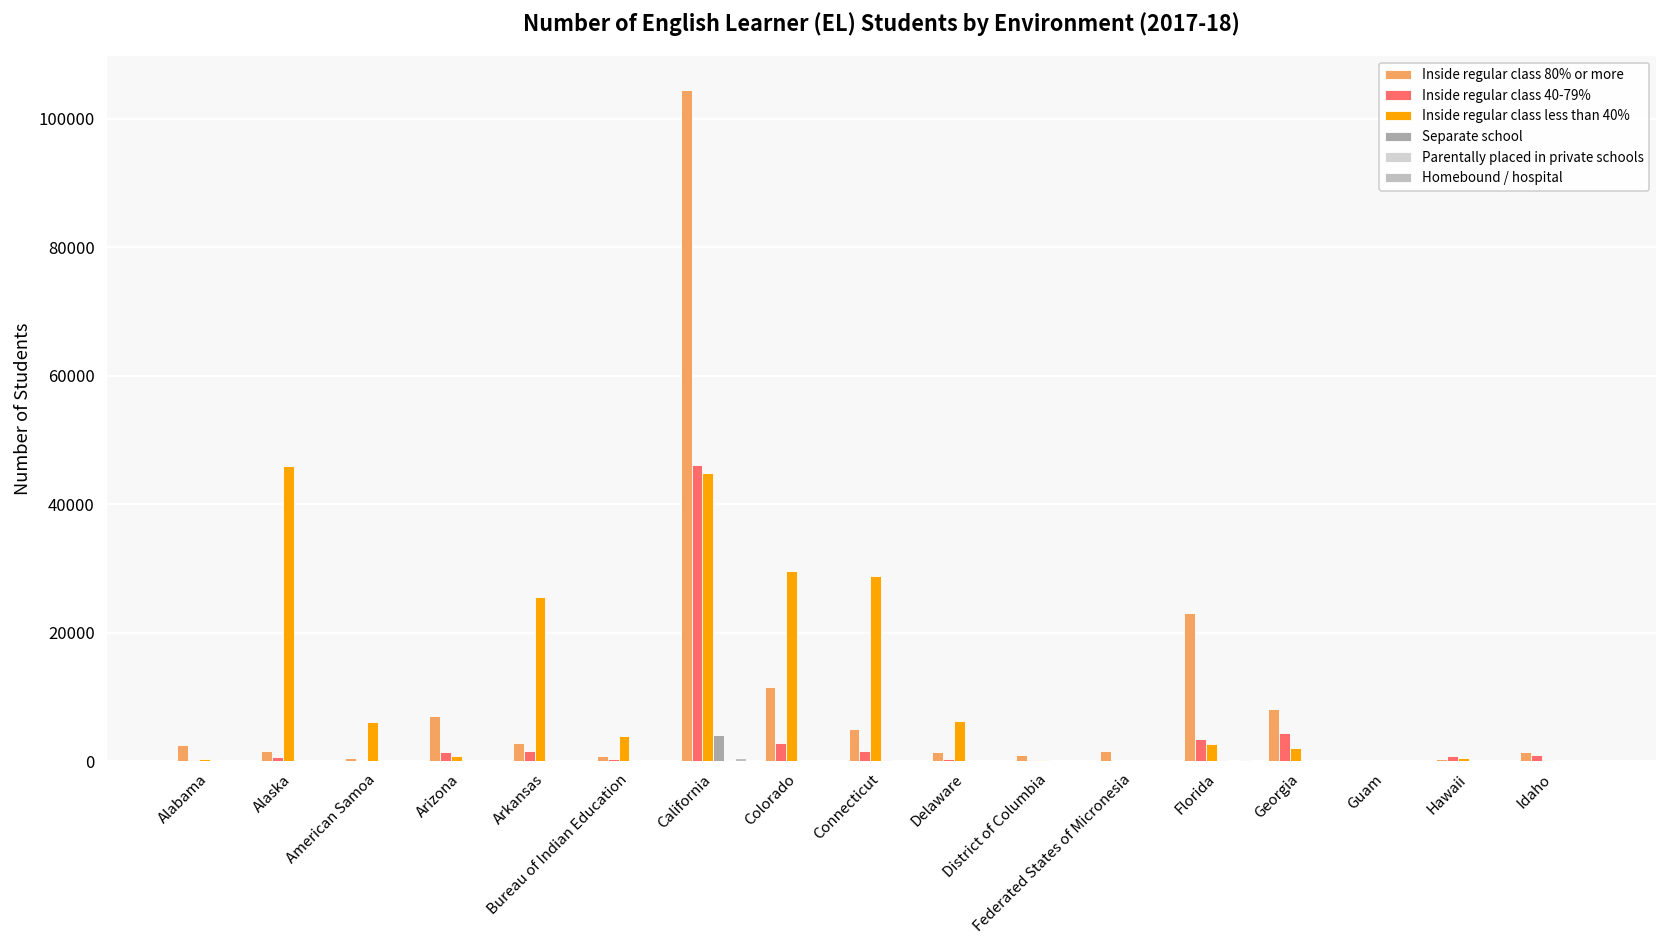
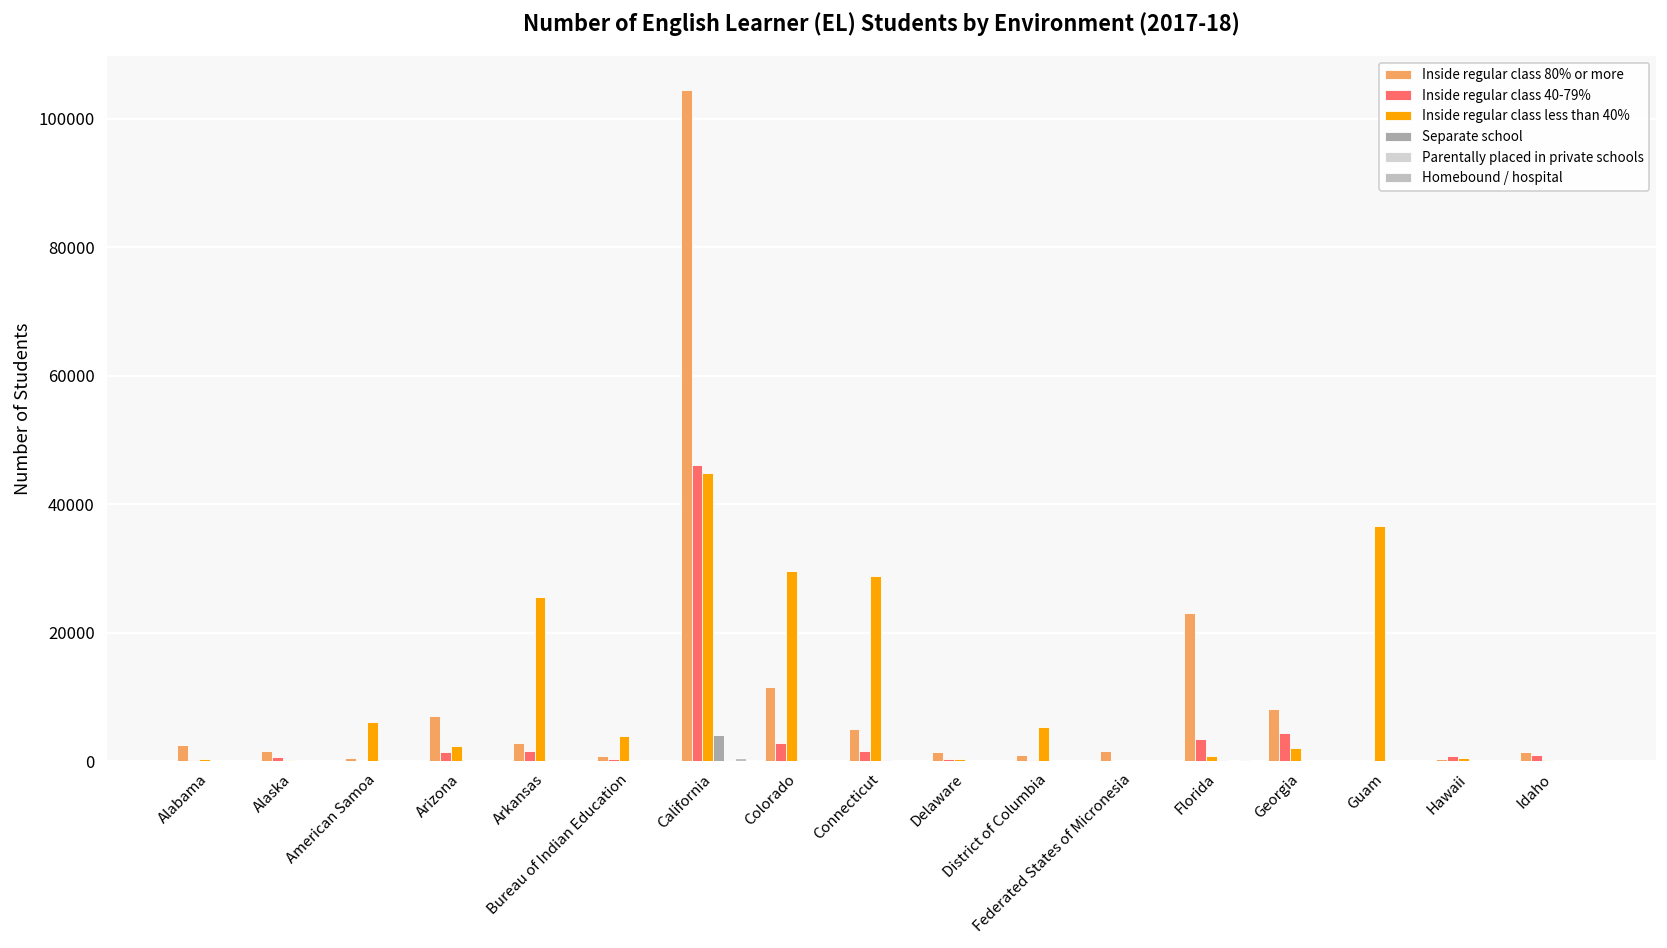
  {
    "Inside regular class less than 40%": {
-     "Alaska": 46000,
+     "Alaska": 0,
      "American Samoa": 6000,
-     "Arizona": 1000,
+     "Arizona": 2000,
      "Arkansas": 26000,
      "Bureau of Indian Education": 4000,
      "California": 45000,
      "Colorado": 30000,
      "Connecticut": 29000,
-     "Delaware": 6000,
-     "District of Columbia": 0,
-     "Florida": 3000,
+     "Delaware": 0,
+     "District of Columbia": 5000,
+     "Florida": 1000,
      "Georgia": 2000,
-     "Guam": 0
+     "Guam": 37000
    }
  }
